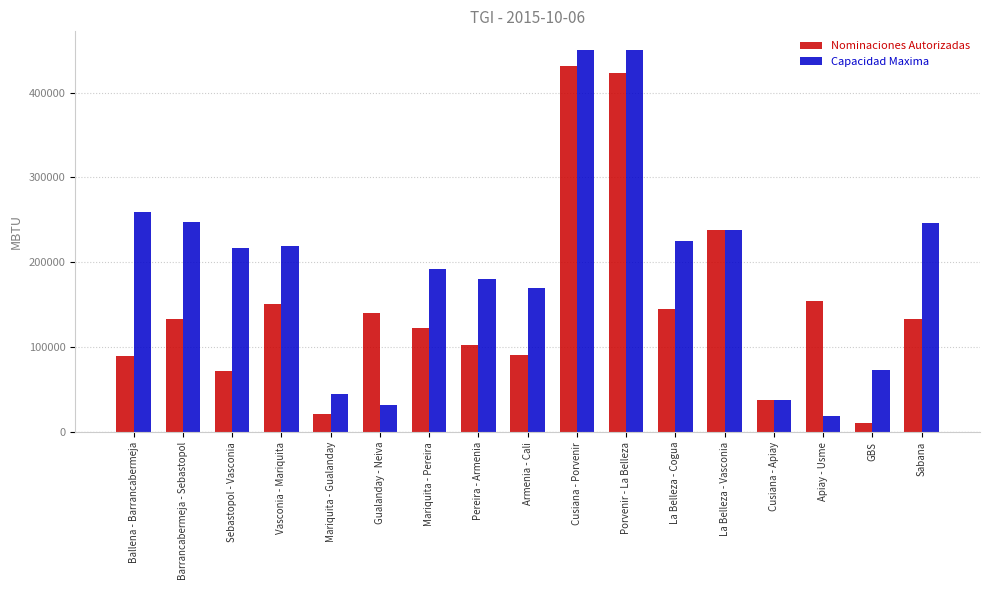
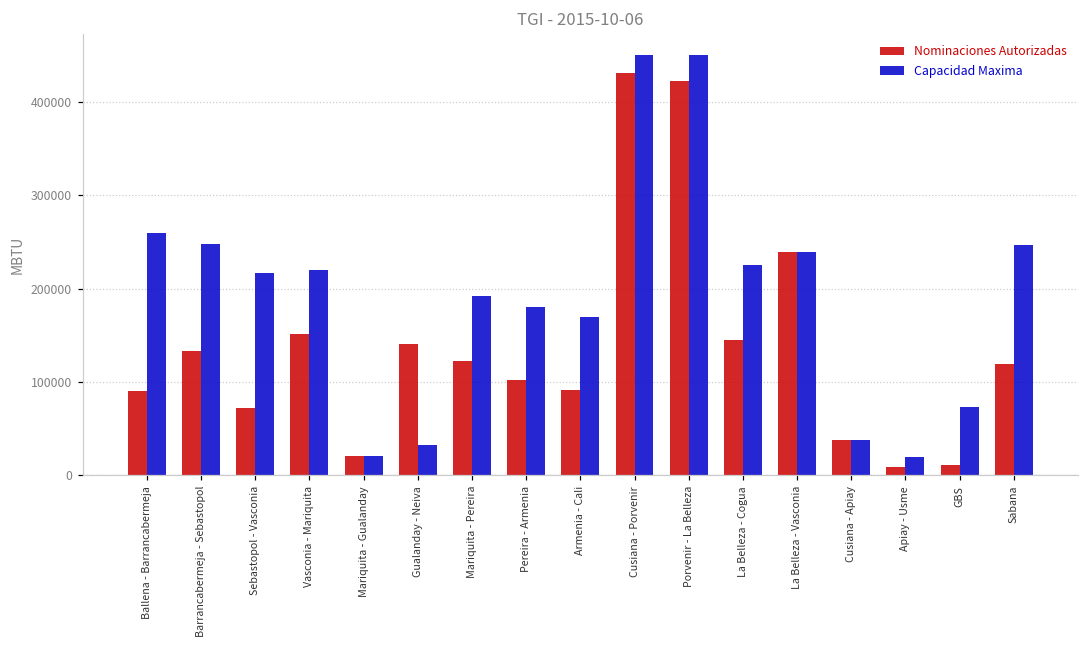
  {
    "Nominaciones Autorizadas": {
      "Ballena - Barrancabermeja": 90000,
      "Barrancabermeja - Sebastopol": 130000,
      "Sebastopol - Vasconia": 70000,
      "Vasconia - Mariquita": 150000,
      "Mariquita - Gualanday": 20000,
      "Gualanday - Neiva": 140000,
      "Mariquita - Pereira": 120000,
      "Pereira - Armenia": 100000,
      "Armenia - Cali": 90000,
      "Cusiana - Porvenir": 430000,
      "Porvenir - La Belleza": 420000,
      "La Belleza - Cogua": 140000,
      "La Belleza - Vasconia": 240000,
      "Cusiana - Apiay": 40000,
-     "Apiay - Usme": 150000,
+     "Apiay - Usme": 10000,
      "GBS": 10000,
-     "Sabana": 130000
+     "Sabana": 120000
    },
    "Capacidad Maxima": {
      "Ballena - Barrancabermeja": 260000,
      "Barrancabermeja - Sebastopol": 250000,
      "Sebastopol - Vasconia": 220000,
      "Vasconia - Mariquita": 220000,
-     "Mariquita - Gualanday": 40000,
+     "Mariquita - Gualanday": 20000,
      "Gualanday - Neiva": 30000,
      "Mariquita - Pereira": 190000,
      "Pereira - Armenia": 180000,
      "Armenia - Cali": 170000,
      "Cusiana - Porvenir": 450000,
      "Porvenir - La Belleza": 450000,
      "La Belleza - Cogua": 230000,
      "La Belleza - Vasconia": 240000,
      "Cusiana - Apiay": 40000,
      "Apiay - Usme": 20000,
      "GBS": 70000,
      "Sabana": 250000
    }
  }
